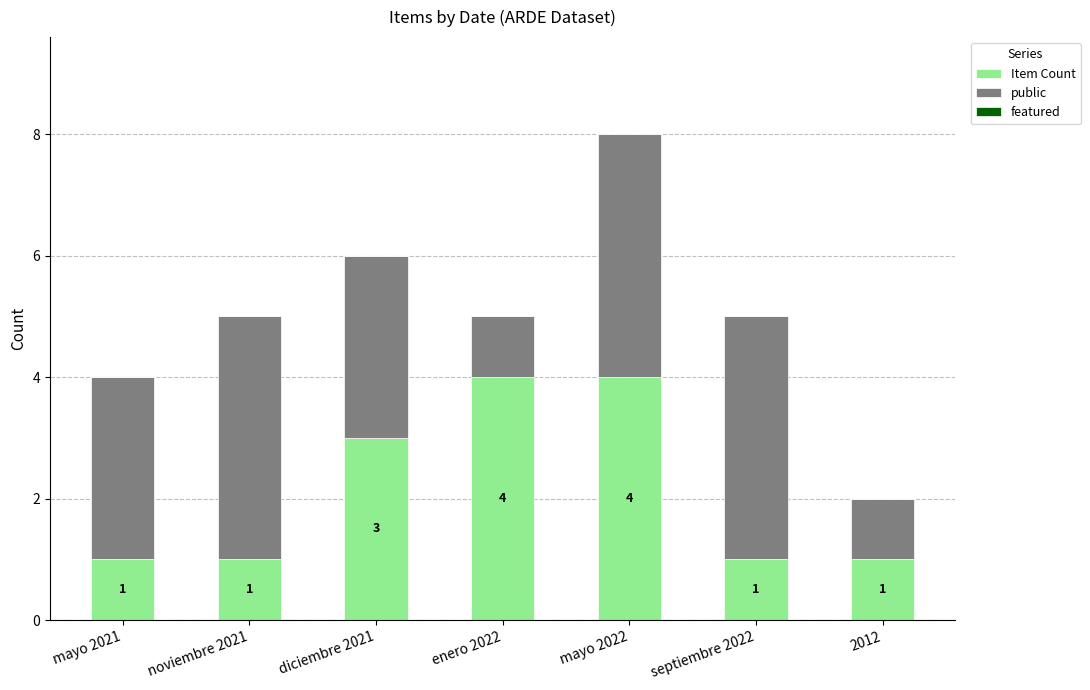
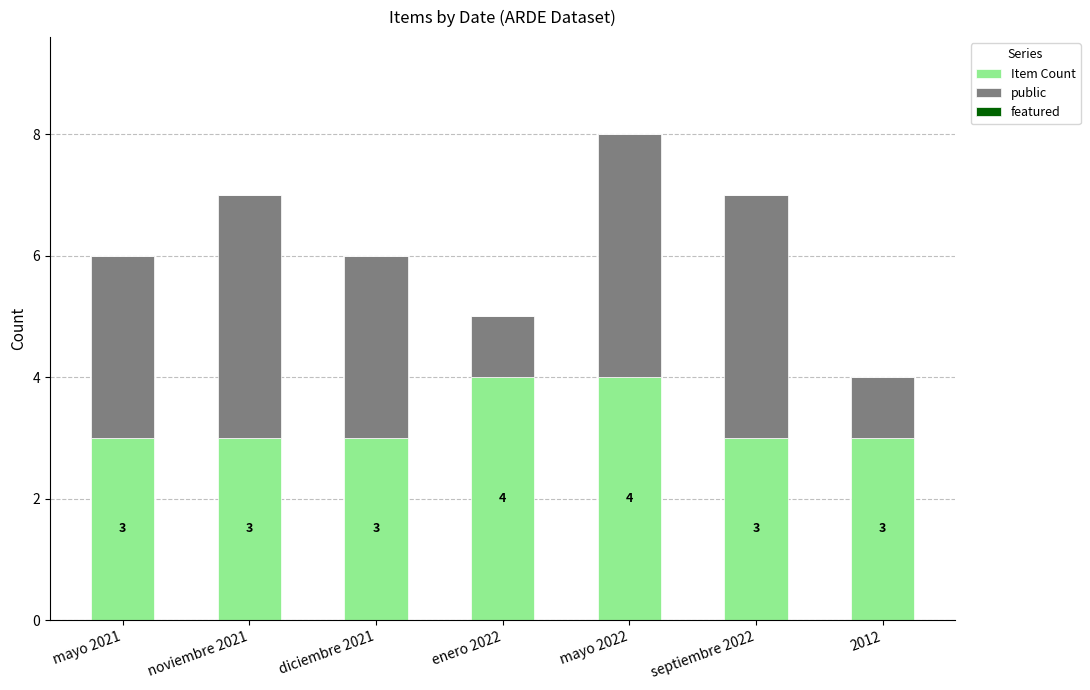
  {
    "Item Count": {
-     "mayo 2021": 1,
-     "noviembre 2021": 1,
+     "mayo 2021": 3,
+     "noviembre 2021": 3,
      "diciembre 2021": 3,
      "enero 2022": 4,
      "mayo 2022": 4,
-     "septiembre 2022": 1,
-     "2012": 1
+     "septiembre 2022": 3,
+     "2012": 3
    }
  }
